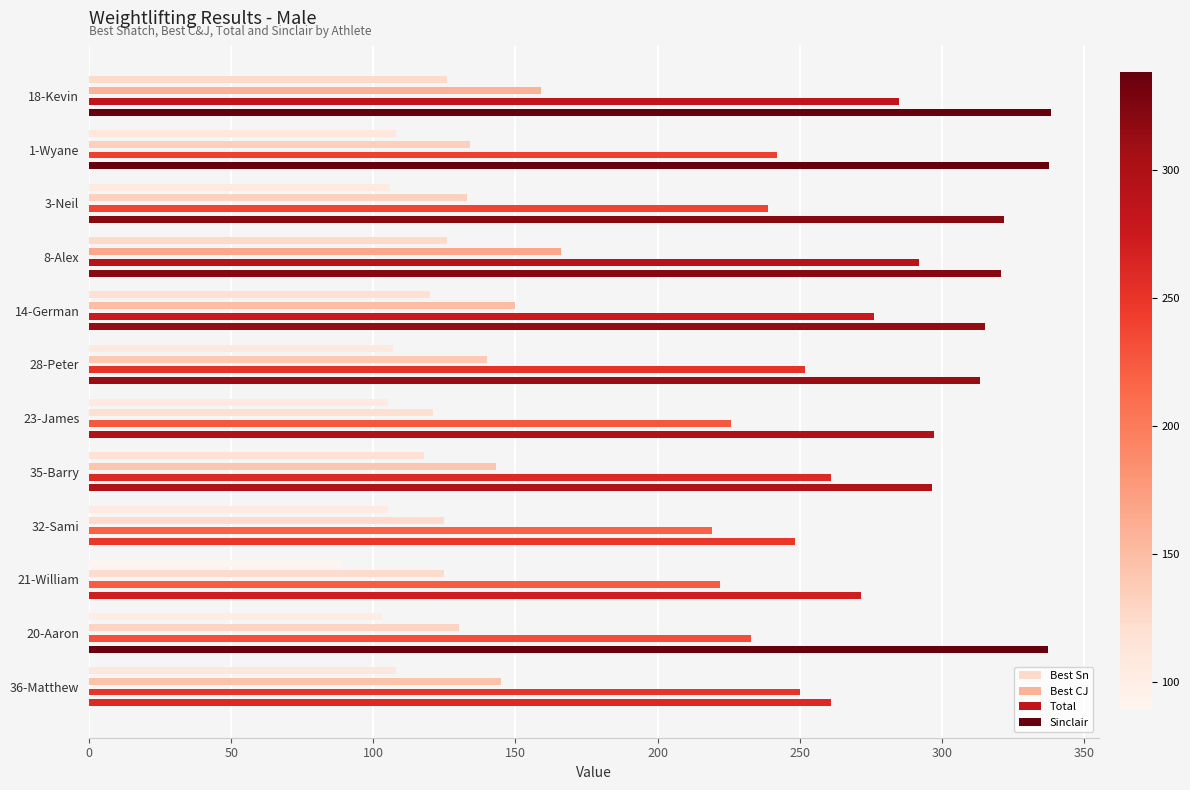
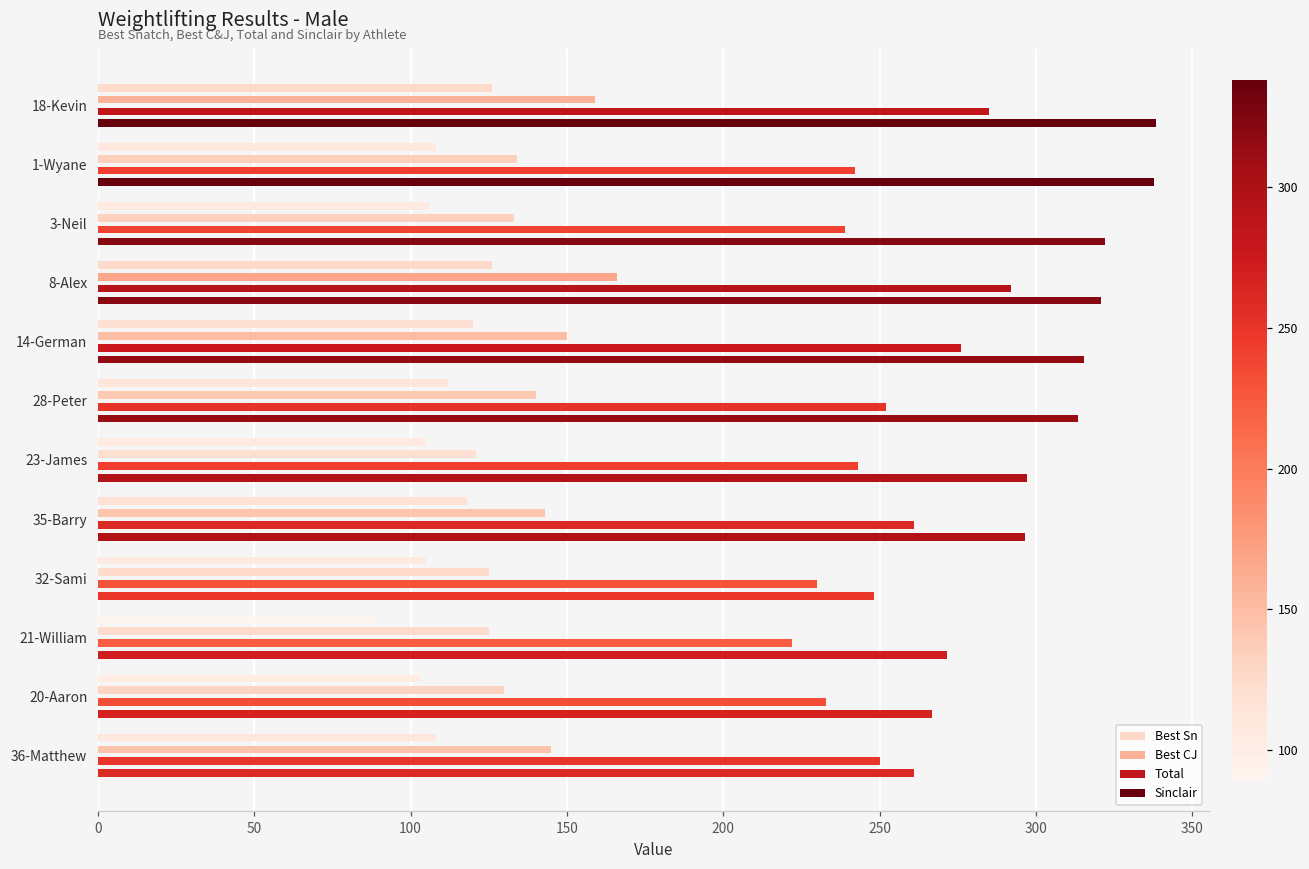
  {
    "Best Sn": {
      "18-Kevin": 126,
      "1-Wyane": 108,
      "3-Neil": 106,
      "8-Alex": 126,
      "14-German": 120,
-     "28-Peter": 107,
+     "28-Peter": 112,
      "23-James": 105,
      "35-Barry": 118,
      "32-Sami": 105,
      "21-William": 89,
      "20-Aaron": 103,
      "36-Matthew": 108
    },
    "Best CJ": {
      "18-Kevin": 159,
      "1-Wyane": 134,
      "3-Neil": 133,
      "8-Alex": 166,
      "14-German": 150,
      "28-Peter": 140,
      "23-James": 121,
      "35-Barry": 143,
      "32-Sami": 125,
      "21-William": 125,
      "20-Aaron": 130,
      "36-Matthew": 145
    },
    "Total": {
      "18-Kevin": 285,
      "1-Wyane": 242,
      "3-Neil": 239,
      "8-Alex": 292,
      "14-German": 276,
      "28-Peter": 252,
-     "23-James": 226,
+     "23-James": 243,
      "35-Barry": 261,
-     "32-Sami": 219,
+     "32-Sami": 230,
      "21-William": 222,
      "20-Aaron": 233,
      "36-Matthew": 250
    },
    "Sinclair": {
      "18-Kevin": 338,
      "1-Wyane": 338,
      "3-Neil": 322,
      "8-Alex": 321,
      "14-German": 315,
      "28-Peter": 314,
      "23-James": 297,
      "35-Barry": 296,
      "32-Sami": 248,
      "21-William": 271,
-     "20-Aaron": 338,
+     "20-Aaron": 267,
      "36-Matthew": 261
    }
  }
